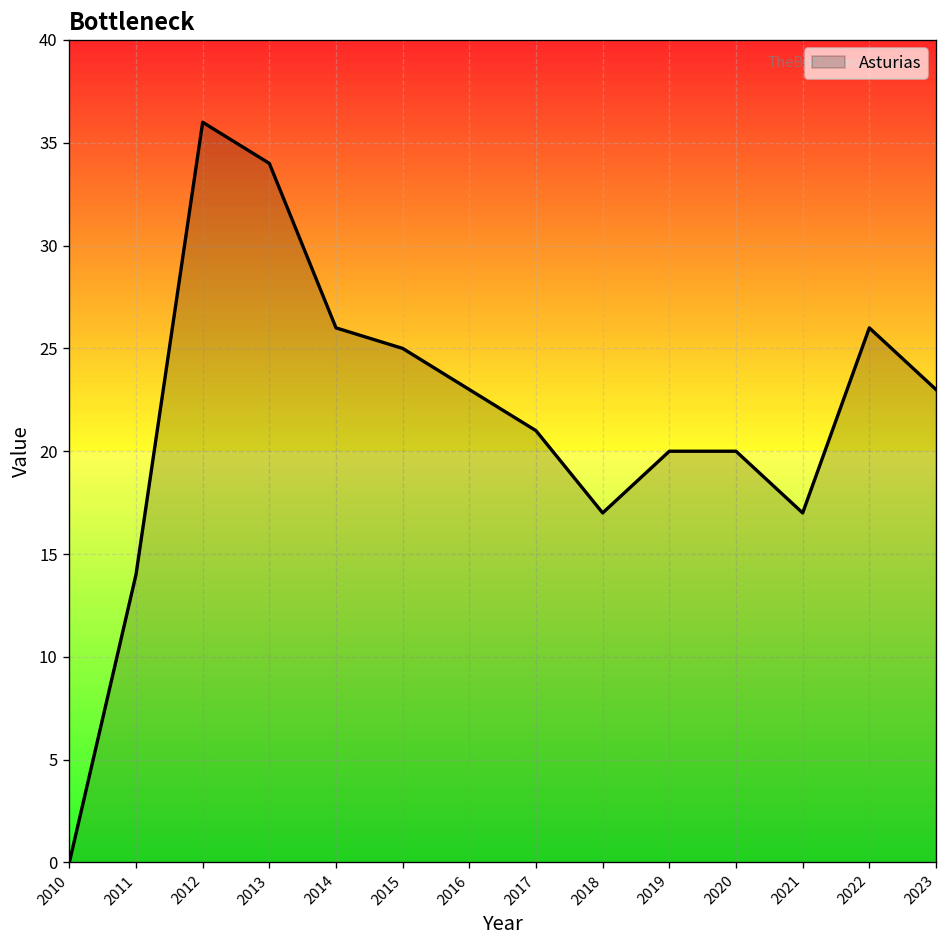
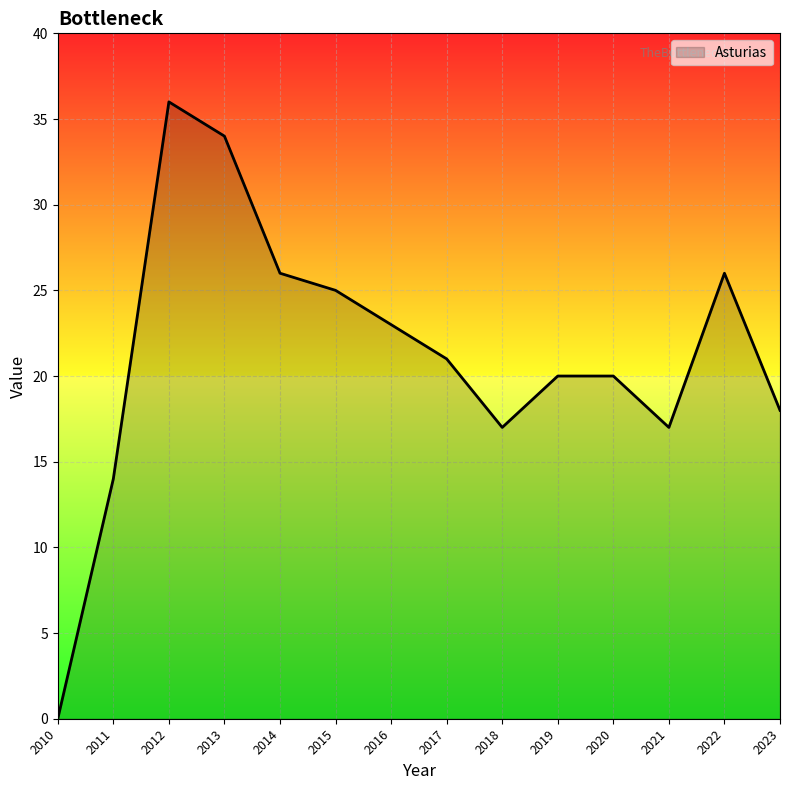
  {
    "2010": 0,
    "2011": 14,
    "2012": 36,
    "2013": 34,
    "2014": 26,
    "2015": 25,
    "2016": 23,
    "2017": 21,
    "2018": 17,
    "2019": 20,
    "2020": 20,
    "2021": 17,
    "2022": 26,
-   "2023": 23
+   "2023": 18
  }
